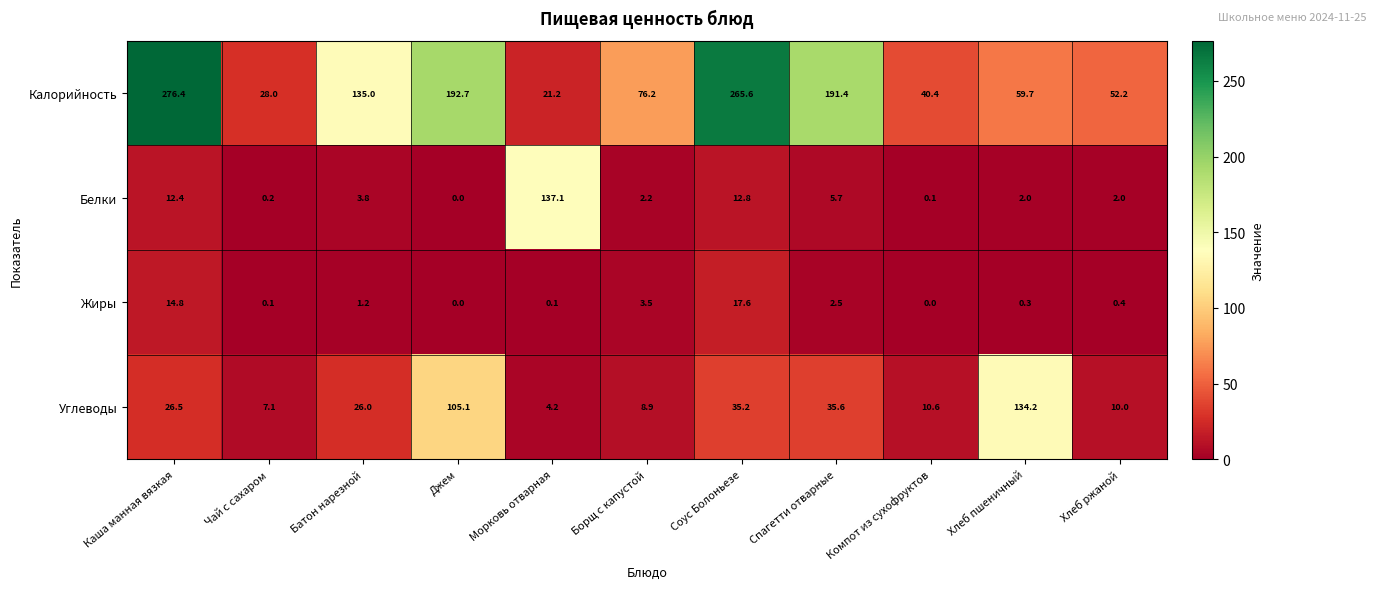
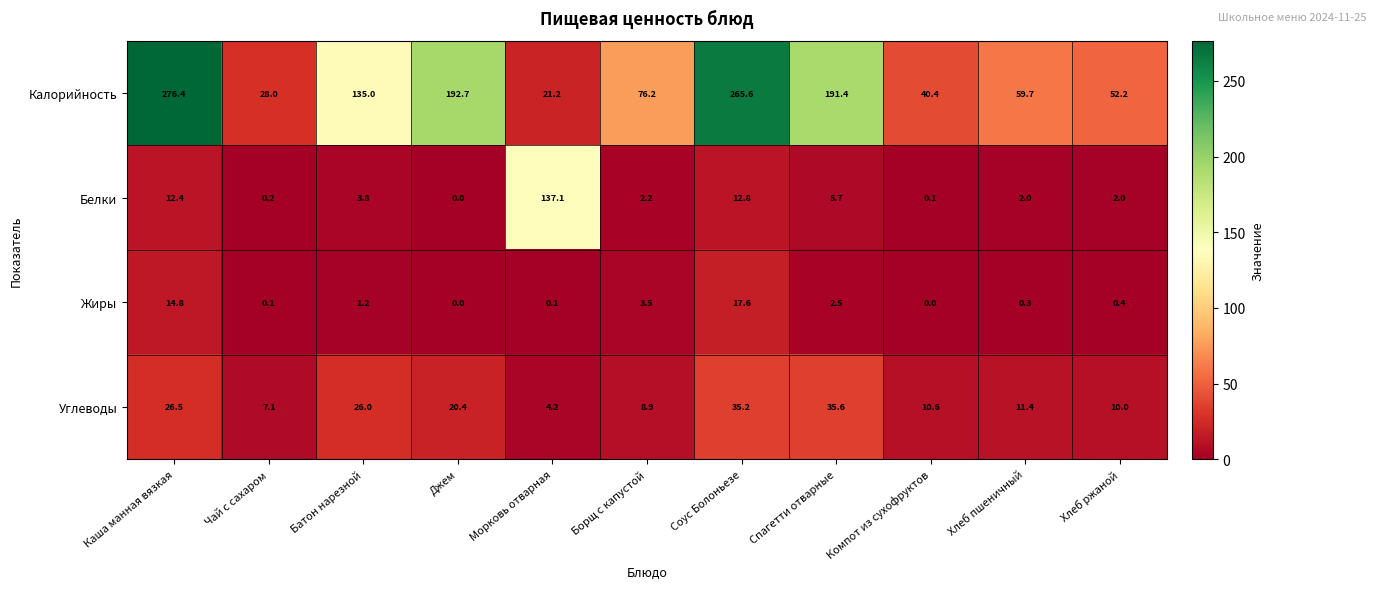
  {
    "Калорийность": {
      "Каша манная вязкая": 276.4,
      "Чай с сахаром": 28.0,
      "Батон нарезной": 135.0,
      "Джем": 192.7,
      "Морковь отварная": 21.2,
      "Борщ с капустой": 76.2,
      "Соус Болоньезе": 265.6,
      "Спагетти отварные": 191.4,
      "Компот из сухофруктов": 40.4,
      "Хлеб пшеничный": 59.7,
      "Хлеб ржаной": 52.2
    },
    "Белки": {
      "Каша манная вязкая": 12.4,
      "Чай с сахаром": 0.2,
      "Батон нарезной": 3.8,
      "Джем": 0.0,
      "Морковь отварная": 137.1,
      "Борщ с капустой": 2.2,
      "Соус Болоньезе": 12.8,
      "Спагетти отварные": 5.7,
      "Компот из сухофруктов": 0.1,
      "Хлеб пшеничный": 2.0,
      "Хлеб ржаной": 2.0
    },
    "Жиры": {
      "Каша манная вязкая": 14.8,
      "Чай с сахаром": 0.1,
      "Батон нарезной": 1.2,
      "Джем": 0.0,
      "Морковь отварная": 0.1,
      "Борщ с капустой": 3.5,
      "Соус Болоньезе": 17.6,
      "Спагетти отварные": 2.5,
      "Компот из сухофруктов": 0.0,
      "Хлеб пшеничный": 0.3,
      "Хлеб ржаной": 0.4
    },
    "Углеводы": {
      "Каша манная вязкая": 26.5,
      "Чай с сахаром": 7.1,
      "Батон нарезной": 26.0,
-     "Джем": 105.1,
+     "Джем": 20.4,
      "Морковь отварная": 4.2,
      "Борщ с капустой": 8.9,
      "Соус Болоньезе": 35.2,
      "Спагетти отварные": 35.6,
      "Компот из сухофруктов": 10.6,
-     "Хлеб пшеничный": 134.2,
+     "Хлеб пшеничный": 11.4,
      "Хлеб ржаной": 10.0
    }
  }
